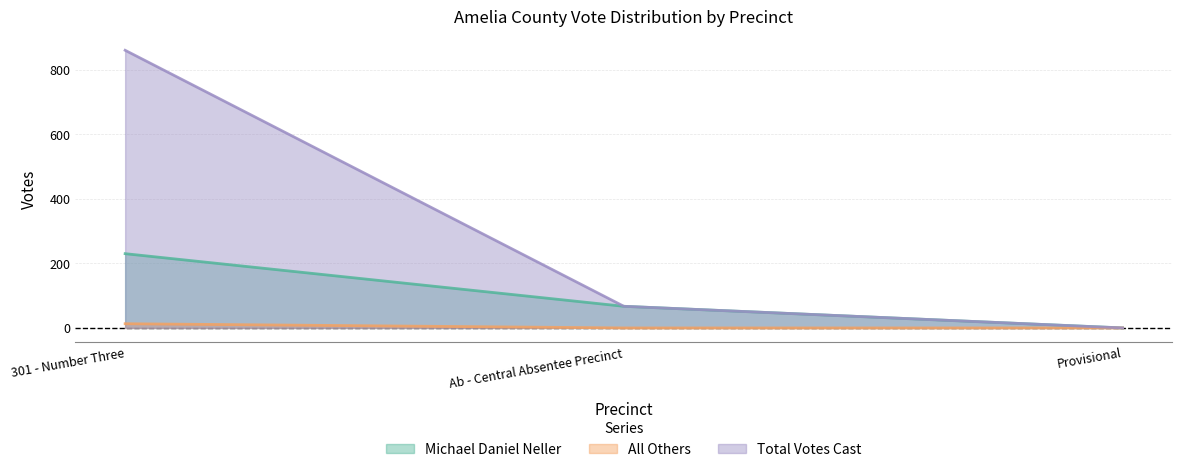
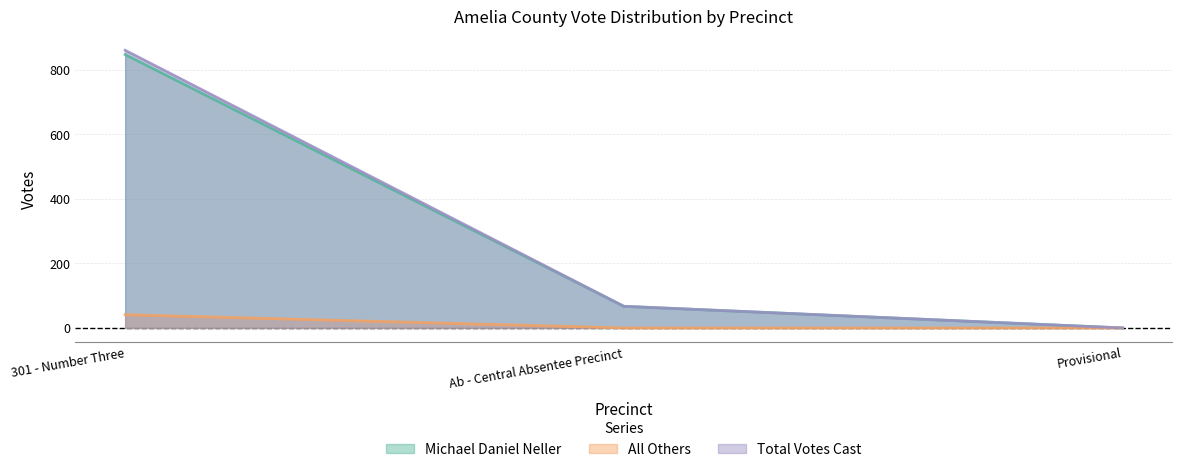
  {
    "Michael Daniel Neller": {
-     "301 - Number Three": 230
+     "301 - Number Three": 850
    },
    "All Others": {
-     "301 - Number Three": 10,
+     "301 - Number Three": 40,
      "Ab - Central Absentee Precinct": 0
    },
    "Total Votes Cast": {
      "301 - Number Three": 860
    }
  }
